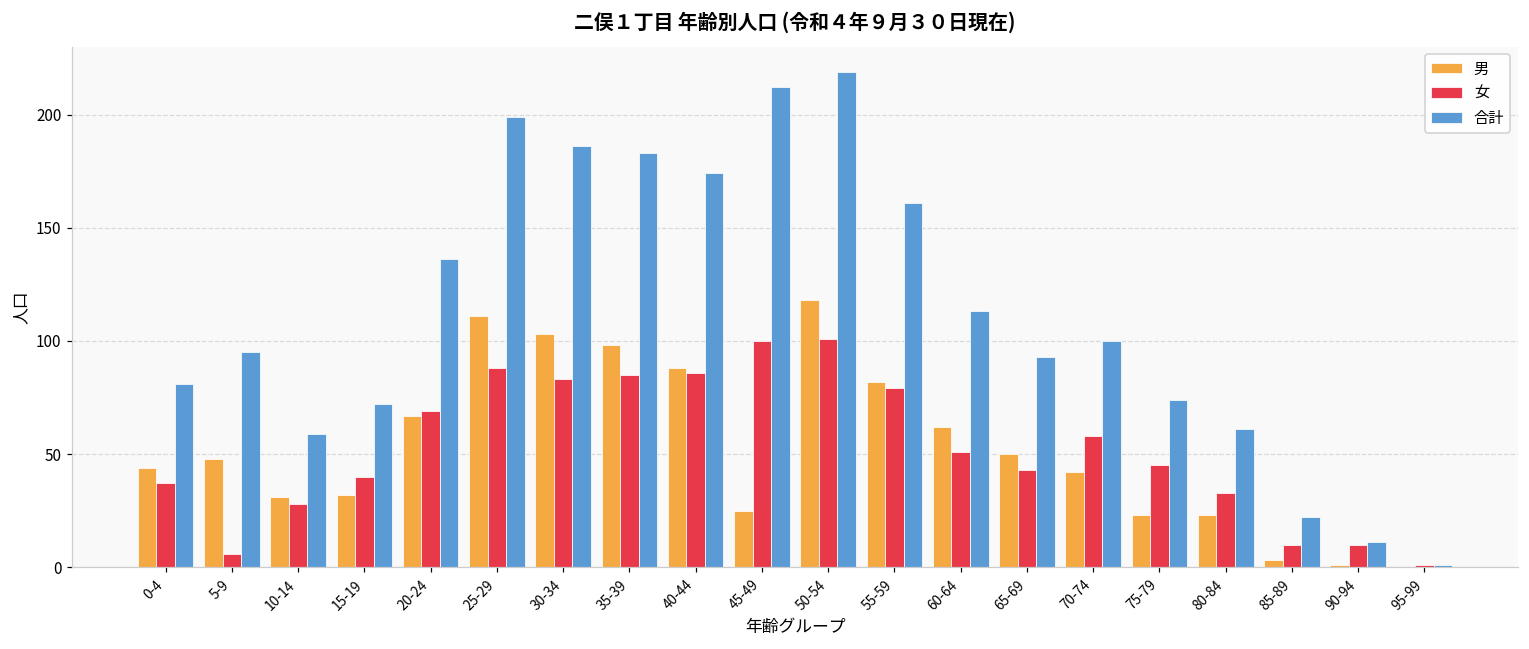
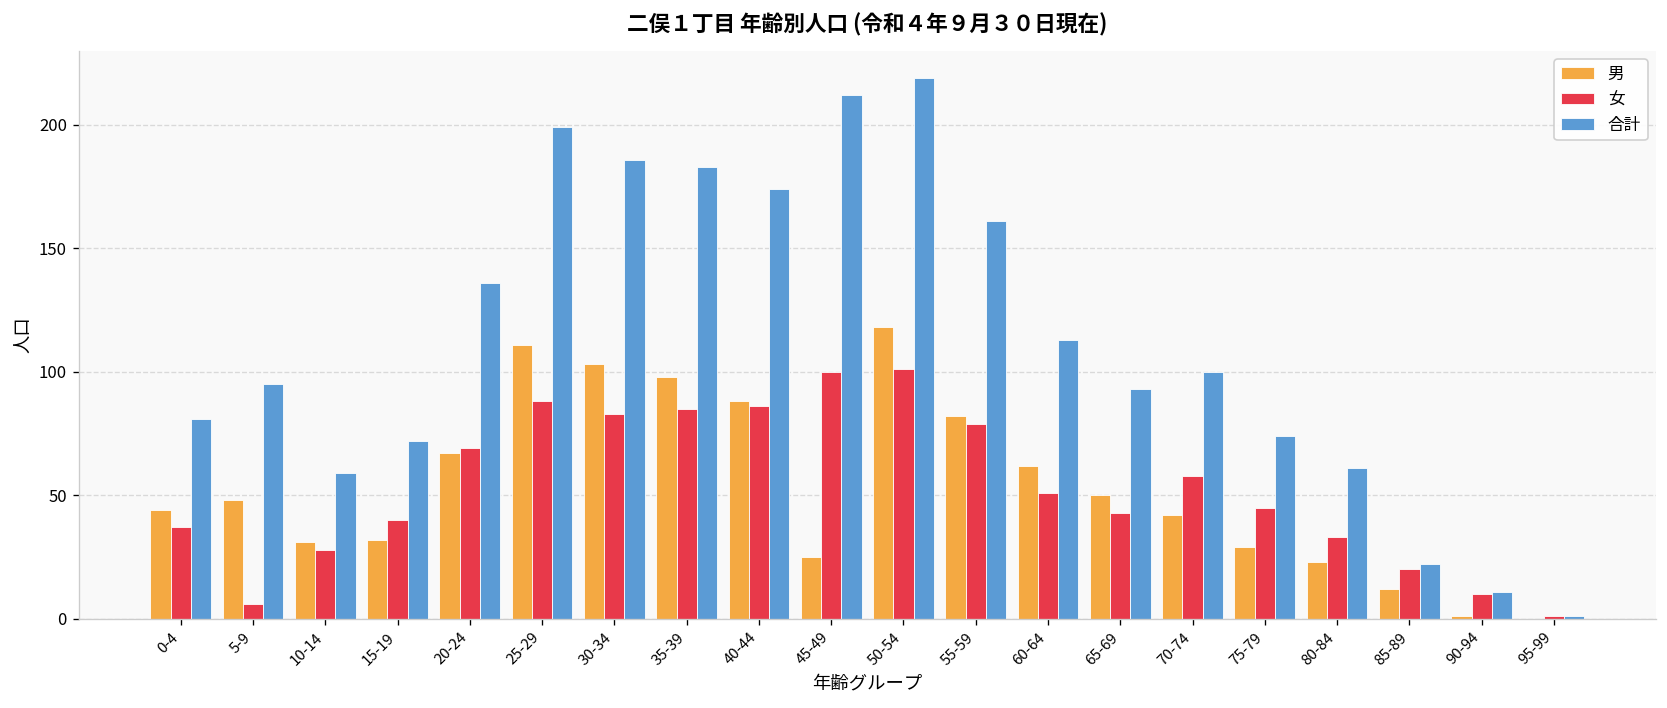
  {
    "男": {
      "0-4": 44,
      "5-9": 48,
      "10-14": 31,
      "15-19": 32,
      "20-24": 67,
      "25-29": 111,
      "30-34": 103,
      "35-39": 98,
      "40-44": 88,
      "45-49": 25,
      "50-54": 118,
      "55-59": 82,
      "60-64": 62,
      "65-69": 50,
      "70-74": 42,
-     "75-79": 23,
+     "75-79": 29,
      "80-84": 23,
-     "85-89": 3,
+     "85-89": 12,
      "95-99": 0
    },
    "女": {
      "0-4": 37,
      "5-9": 6,
      "10-14": 28,
      "15-19": 40,
      "20-24": 69,
      "25-29": 88,
      "30-34": 83,
      "35-39": 85,
      "40-44": 86,
      "45-49": 100,
      "50-54": 101,
      "55-59": 79,
      "60-64": 51,
      "65-69": 43,
      "70-74": 58,
      "75-79": 45,
      "80-84": 33,
-     "85-89": 10,
+     "85-89": 20,
      "90-94": 10
    },
    "合計": {
      "0-4": 81,
      "5-9": 95,
      "10-14": 59,
      "15-19": 72,
      "20-24": 136,
      "25-29": 199,
      "30-34": 186,
      "35-39": 183,
      "40-44": 174,
      "45-49": 212,
      "50-54": 219,
      "55-59": 161,
      "60-64": 113,
      "65-69": 93,
      "70-74": 100,
      "75-79": 74,
      "80-84": 61,
      "85-89": 22,
      "90-94": 11
    }
  }
